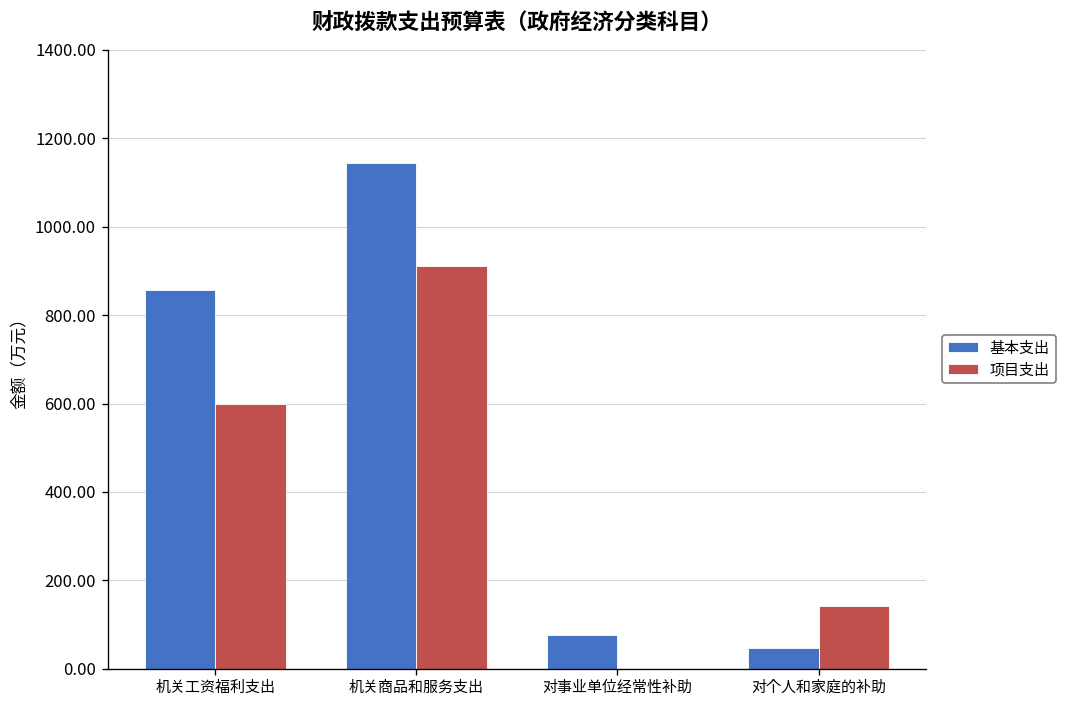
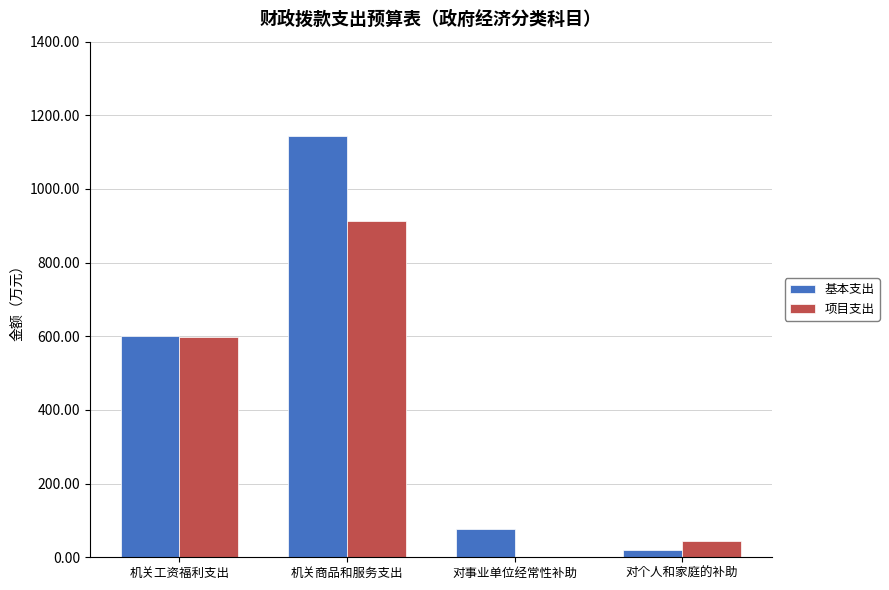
  {
    "基本支出": {
-     "机关工资福利支出": 860,
+     "机关工资福利支出": 600,
      "机关商品和服务支出": 1140,
      "对事业单位经常性补助": 80,
-     "对个人和家庭的补助": 50
+     "对个人和家庭的补助": 20
    },
    "项目支出": {
      "机关工资福利支出": 600,
      "机关商品和服务支出": 910,
      "对事业单位经常性补助": 0,
-     "对个人和家庭的补助": 140
+     "对个人和家庭的补助": 50
    }
  }
